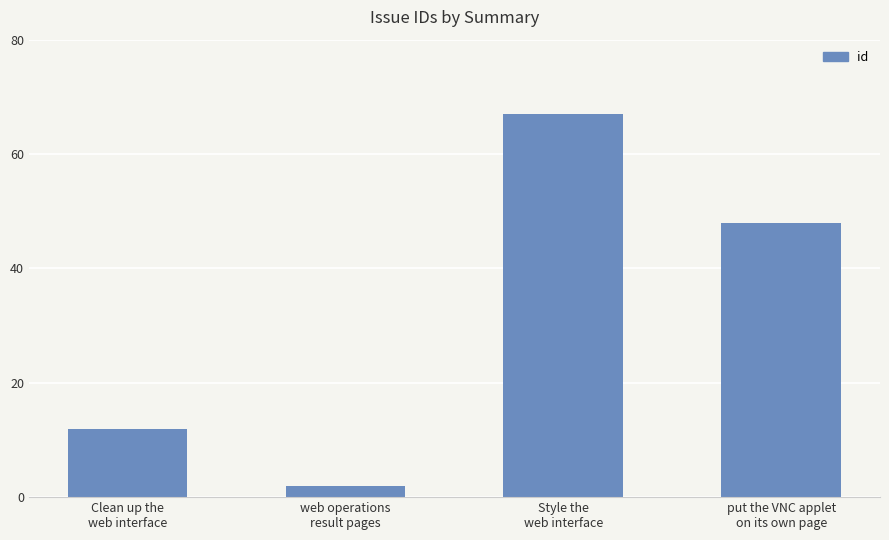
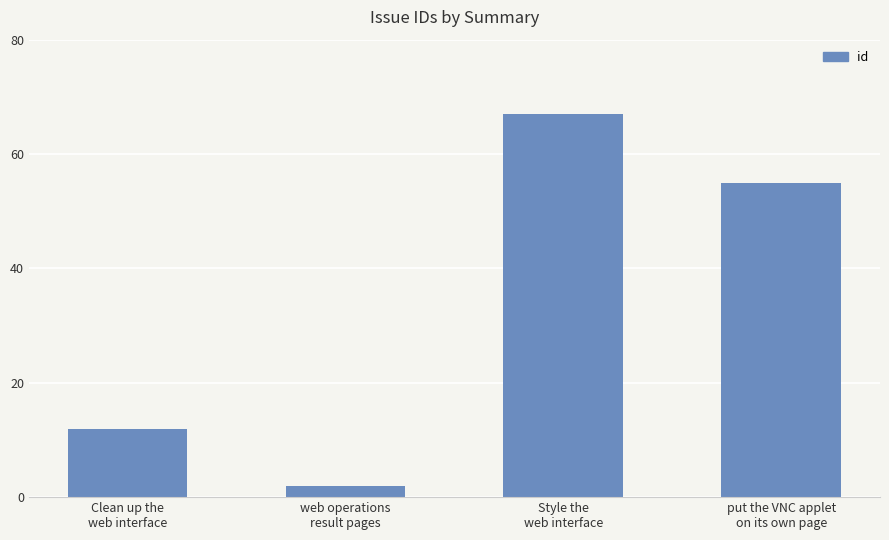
  {
    "Clean up the web interface": 12,
    "web operations result pages": 2,
    "Style the web interface": 67,
-   "put the VNC applet on its own page": 48
+   "put the VNC applet on its own page": 55
  }
